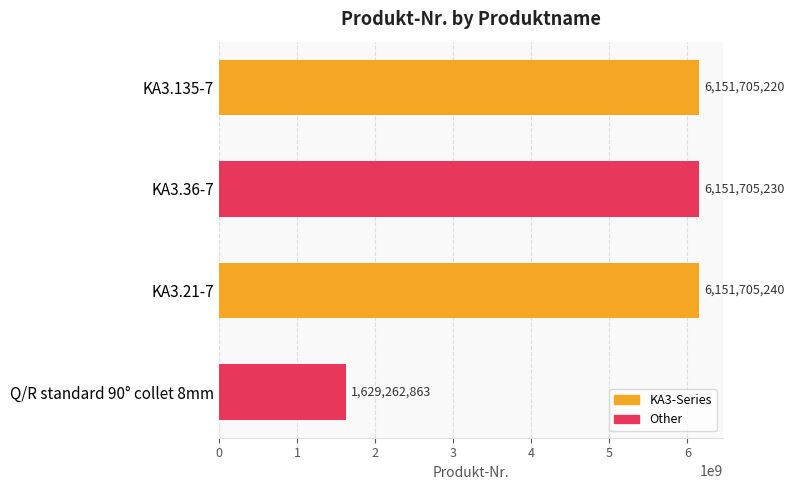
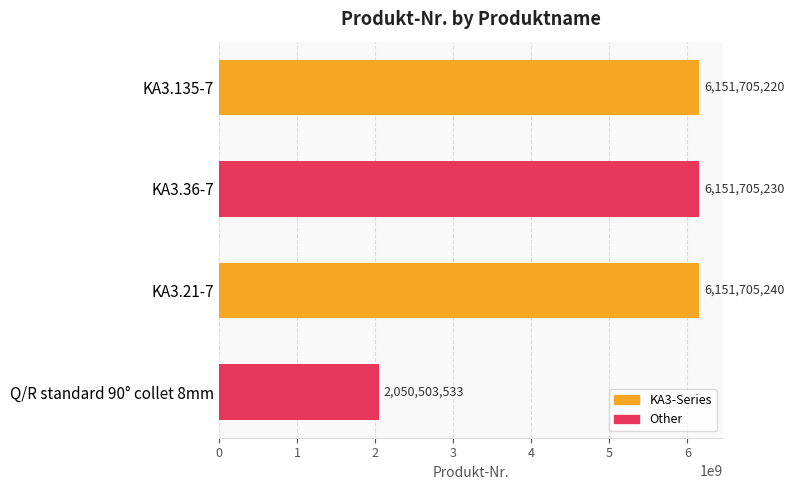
  {
    "KA3.135-7": "6,151,705,220",
    "KA3.36-7": "6,151,705,230",
    "KA3.21-7": "6,151,705,240",
-   "Q/R standard 90° collet 8mm": "1,629,262,863"
+   "Q/R standard 90° collet 8mm": "2,050,503,533"
  }
